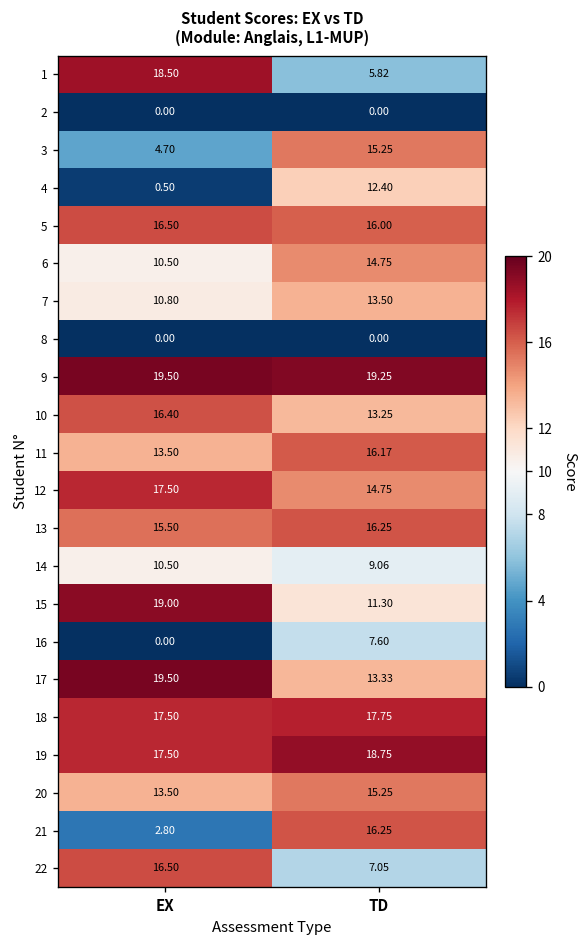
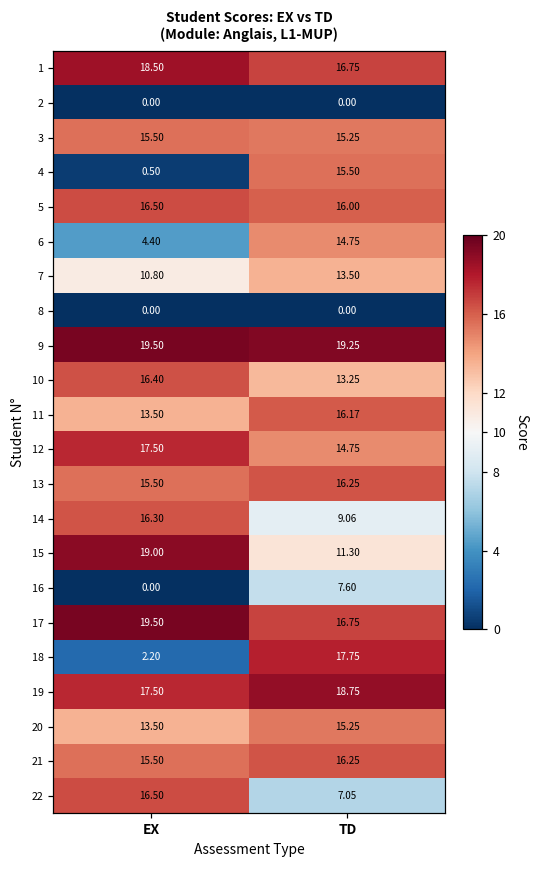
  {
    "1": {
      "EX": 18.50,
-     "TD": 5.82
+     "TD": 16.75
    },
    "2": {
      "EX": 0.00,
      "TD": 0.00
    },
    "3": {
-     "EX": 4.70,
+     "EX": 15.50,
      "TD": 15.25
    },
    "4": {
      "EX": 0.50,
-     "TD": 12.40
+     "TD": 15.50
    },
    "5": {
      "EX": 16.50,
      "TD": 16.00
    },
    "6": {
-     "EX": 10.50,
+     "EX": 4.40,
      "TD": 14.75
    },
    "7": {
      "EX": 10.80,
      "TD": 13.50
    },
    "8": {
      "EX": 0.00,
      "TD": 0.00
    },
    "9": {
      "EX": 19.50,
      "TD": 19.25
    },
    "10": {
      "EX": 16.40,
      "TD": 13.25
    },
    "11": {
      "EX": 13.50,
      "TD": 16.17
    },
    "12": {
      "EX": 17.50,
      "TD": 14.75
    },
    "13": {
      "EX": 15.50,
      "TD": 16.25
    },
    "14": {
-     "EX": 10.50,
+     "EX": 16.30,
      "TD": 9.06
    },
    "15": {
      "EX": 19.00,
      "TD": 11.30
    },
    "16": {
      "EX": 0.00,
      "TD": 7.60
    },
    "17": {
      "EX": 19.50,
-     "TD": 13.33
+     "TD": 16.75
    },
    "18": {
-     "EX": 17.50,
+     "EX": 2.20,
      "TD": 17.75
    },
    "19": {
      "EX": 17.50,
      "TD": 18.75
    },
    "20": {
      "EX": 13.50,
      "TD": 15.25
    },
    "21": {
-     "EX": 2.80,
+     "EX": 15.50,
      "TD": 16.25
    },
    "22": {
      "EX": 16.50,
      "TD": 7.05
    }
  }
